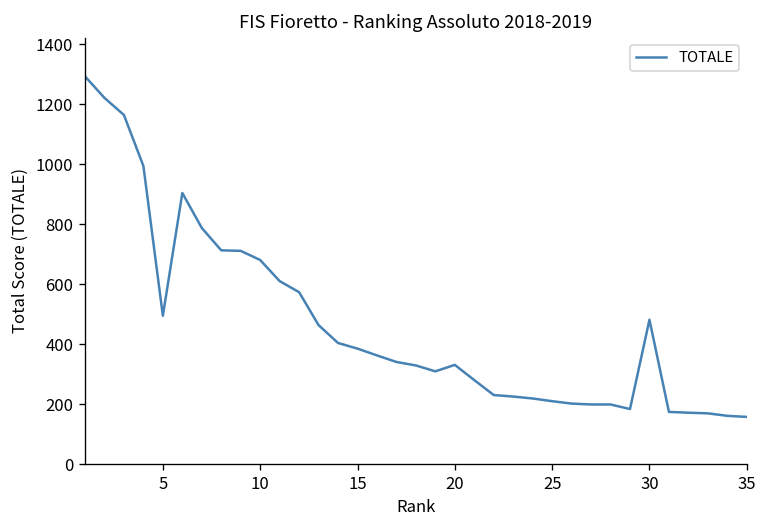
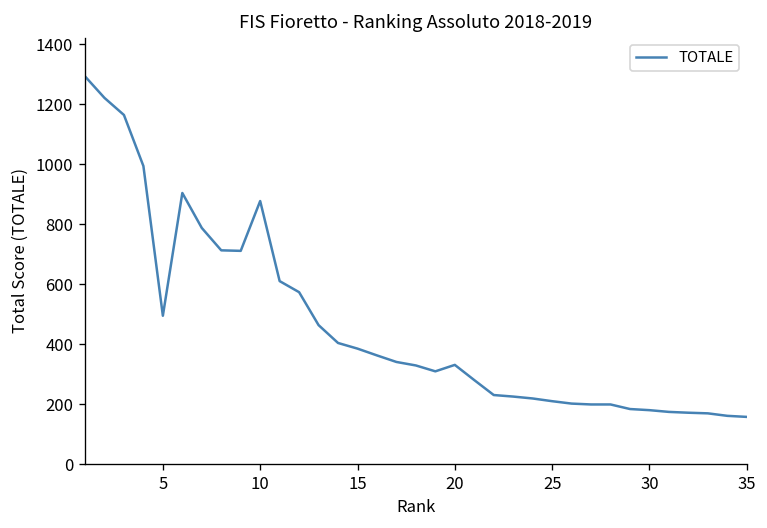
  {
    "5": 490,
-   "10": 680,
+   "10": 880,
    "15": 390,
    "20": 330,
    "25": 210,
-   "30": 480,
+   "30": 180,
    "35": 160
  }
